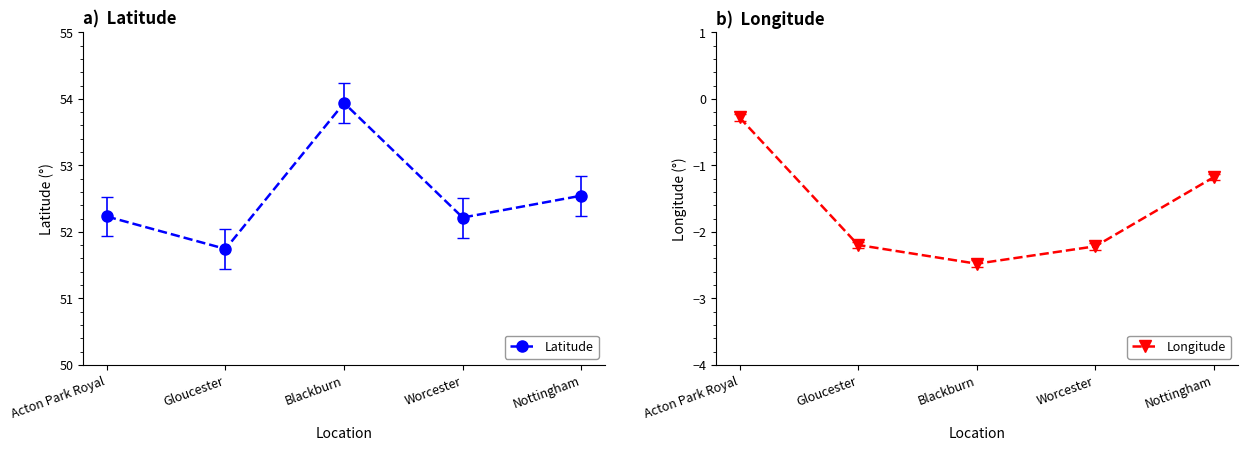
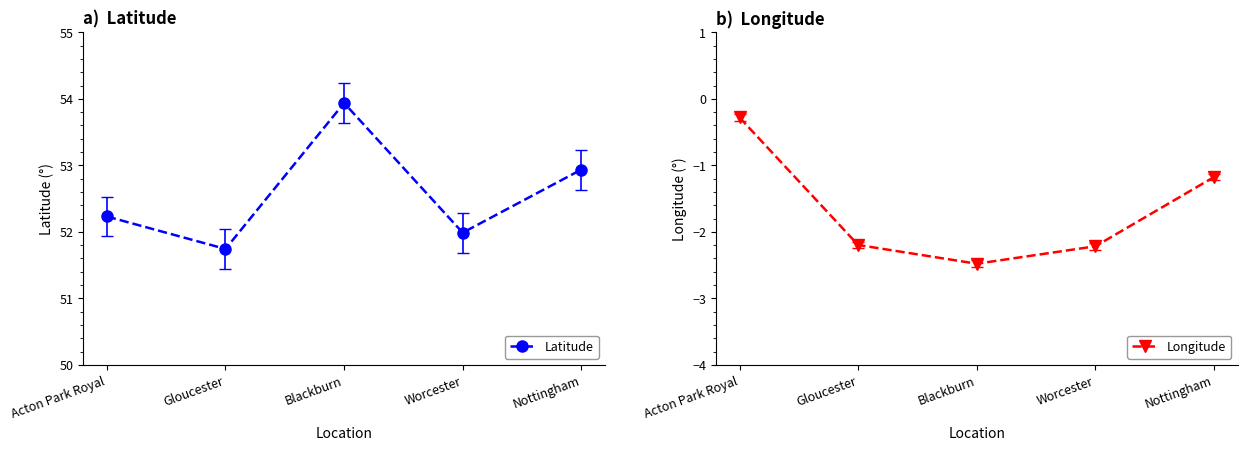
  {
    "a) Latitude": {
      "Latitude": {
        "Acton Park Royal": 52.2,
        "Gloucester": 51.7,
        "Blackburn": 53.9,
-       "Worcester": 52.2,
-       "Nottingham": 52.5
+       "Worcester": 52.0,
+       "Nottingham": 52.9
      }
    },
    "b) Longitude": {
      "Longitude": {
        "Acton Park Royal": -0.3,
        "Gloucester": -2.2,
        "Blackburn": -2.5,
        "Worcester": -2.2,
        "Nottingham": -1.2
      }
    }
  }
